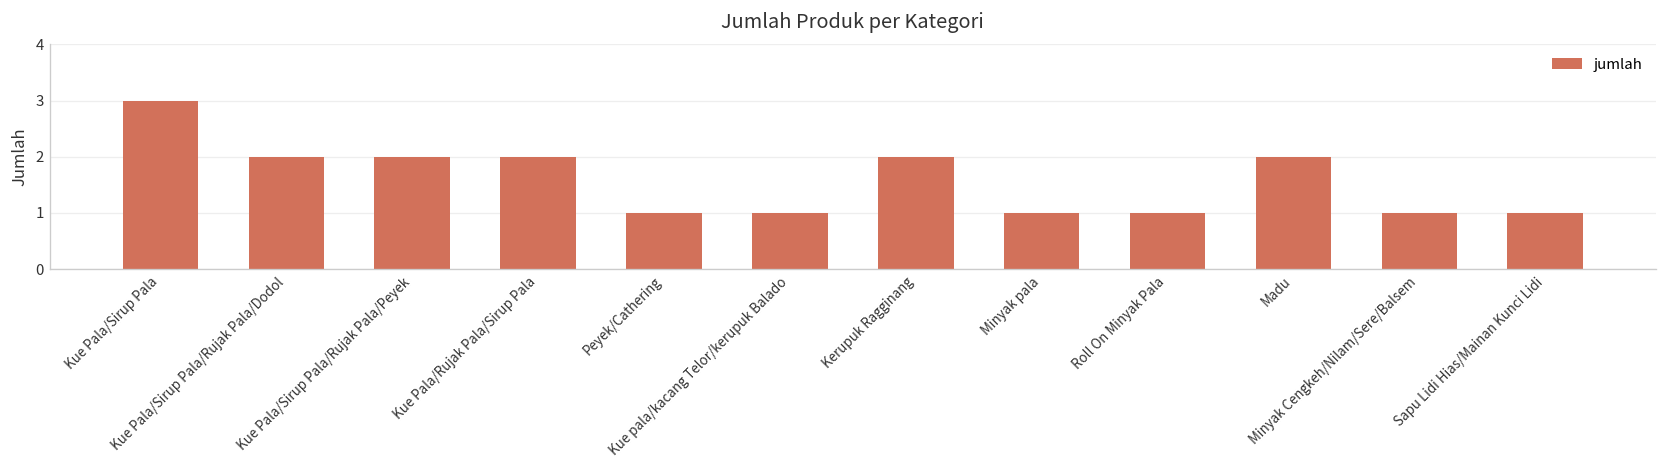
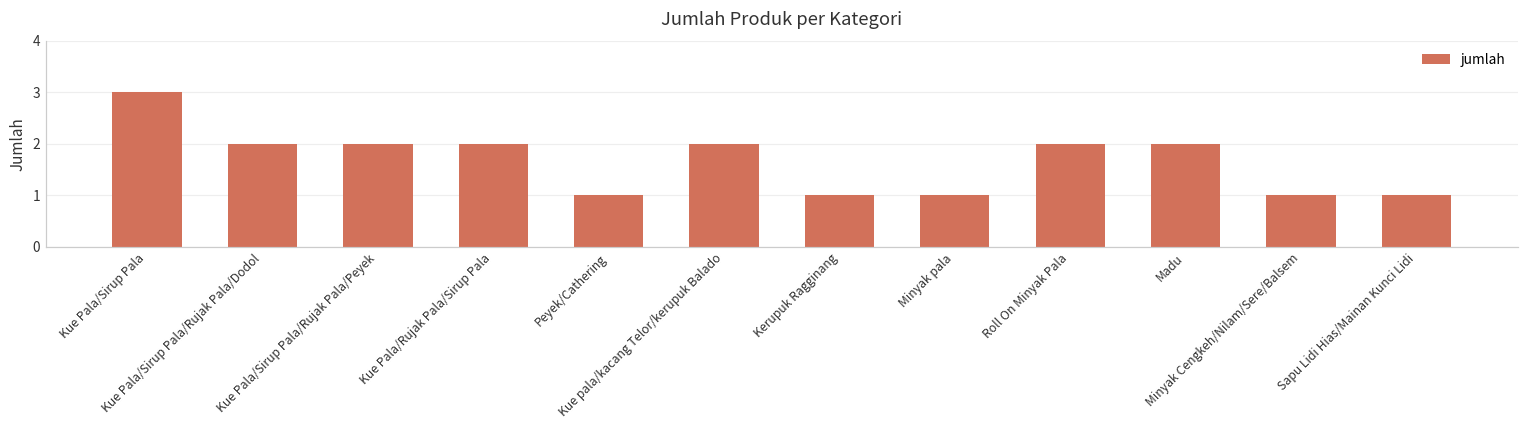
  {
    "Kue Pala/Sirup Pala": 3,
    "Kue Pala/Sirup Pala/Rujak Pala/Dodol": 2,
    "Kue Pala/Sirup Pala/Rujak Pala/Peyek": 2,
    "Kue Pala/Rujak Pala/Sirup Pala": 2,
    "Peyek/Cathering": 1,
-   "Kue pala/kacang Telor/kerupuk Balado": 1,
-   "Kerupuk Ragginang": 2,
+   "Kue pala/kacang Telor/kerupuk Balado": 2,
+   "Kerupuk Ragginang": 1,
    "Minyak pala": 1,
-   "Roll On Minyak Pala": 1,
+   "Roll On Minyak Pala": 2,
    "Madu": 2,
    "Minyak Cengkeh/Nilam/Sere/Balsem": 1,
    "Sapu Lidi Hias/Mainan Kunci Lidi": 1
  }
